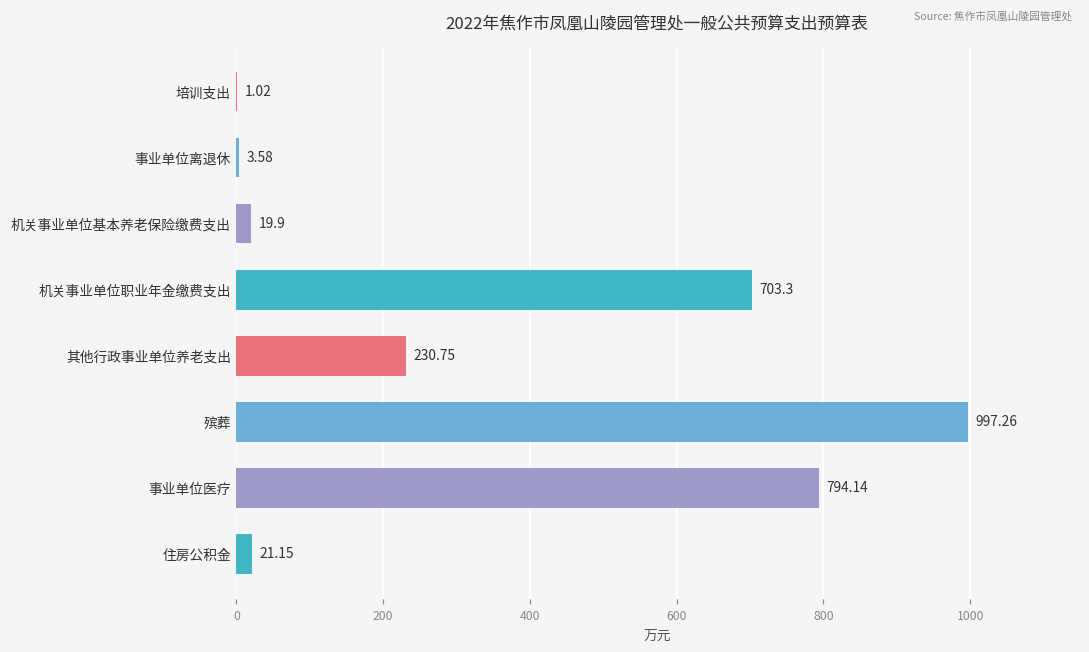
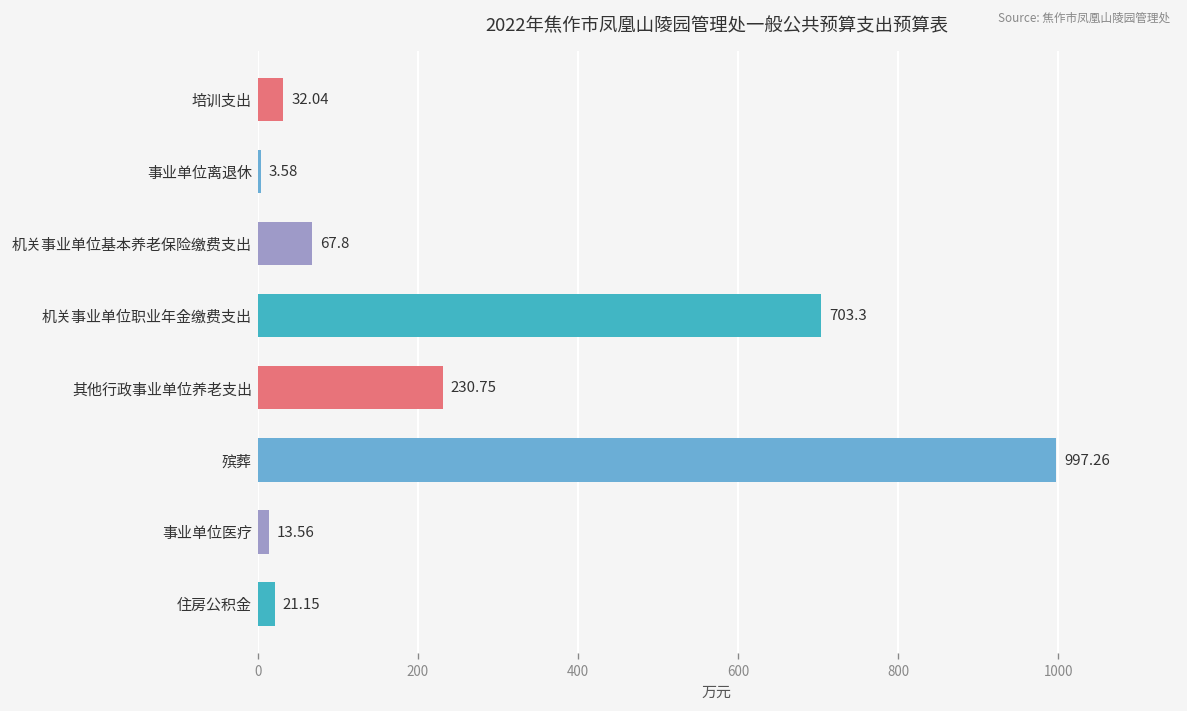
  {
-   "培训支出": 1.02,
+   "培训支出": 32.04,
    "事业单位离退休": 3.58,
-   "机关事业单位基本养老保险缴费支出": 19.9,
+   "机关事业单位基本养老保险缴费支出": 67.8,
    "机关事业单位职业年金缴费支出": 703.3,
    "其他行政事业单位养老支出": 230.75,
    "殡葬": 997.26,
-   "事业单位医疗": 794.14,
+   "事业单位医疗": 13.56,
    "住房公积金": 21.15
  }
